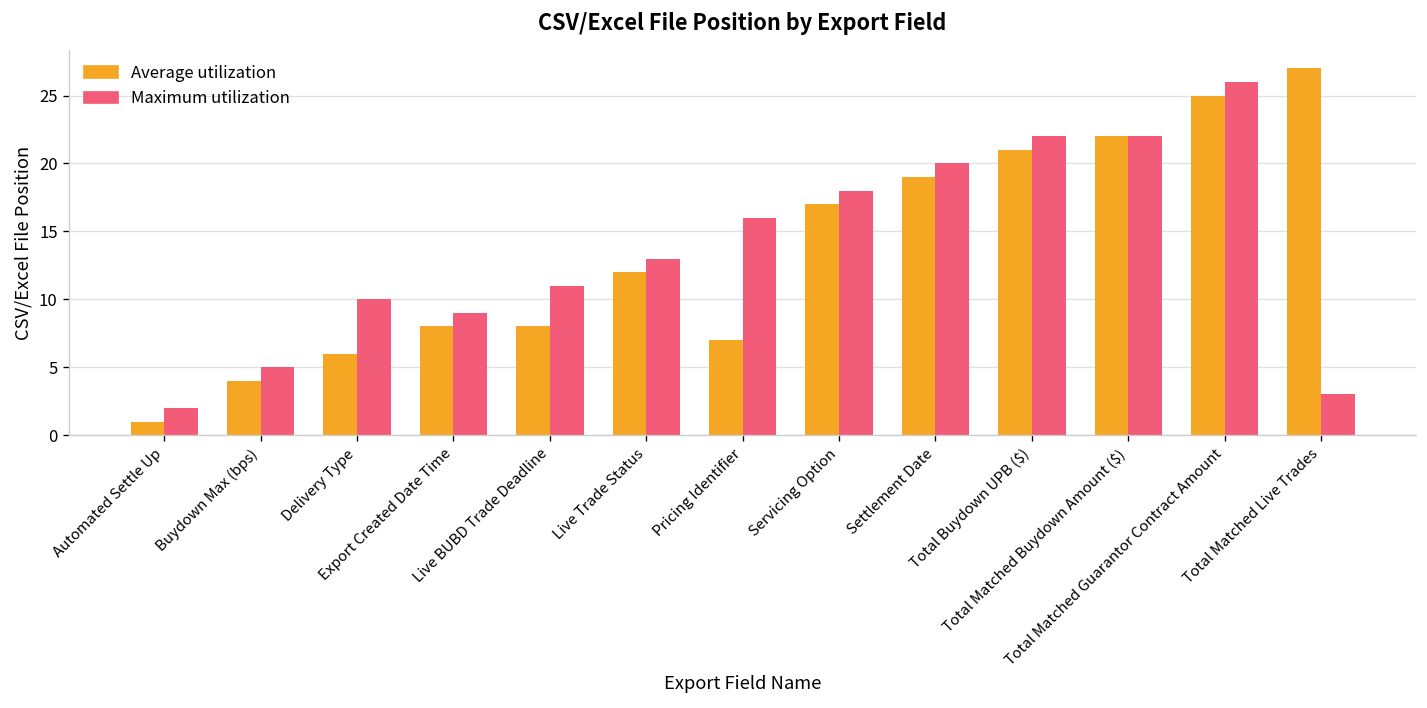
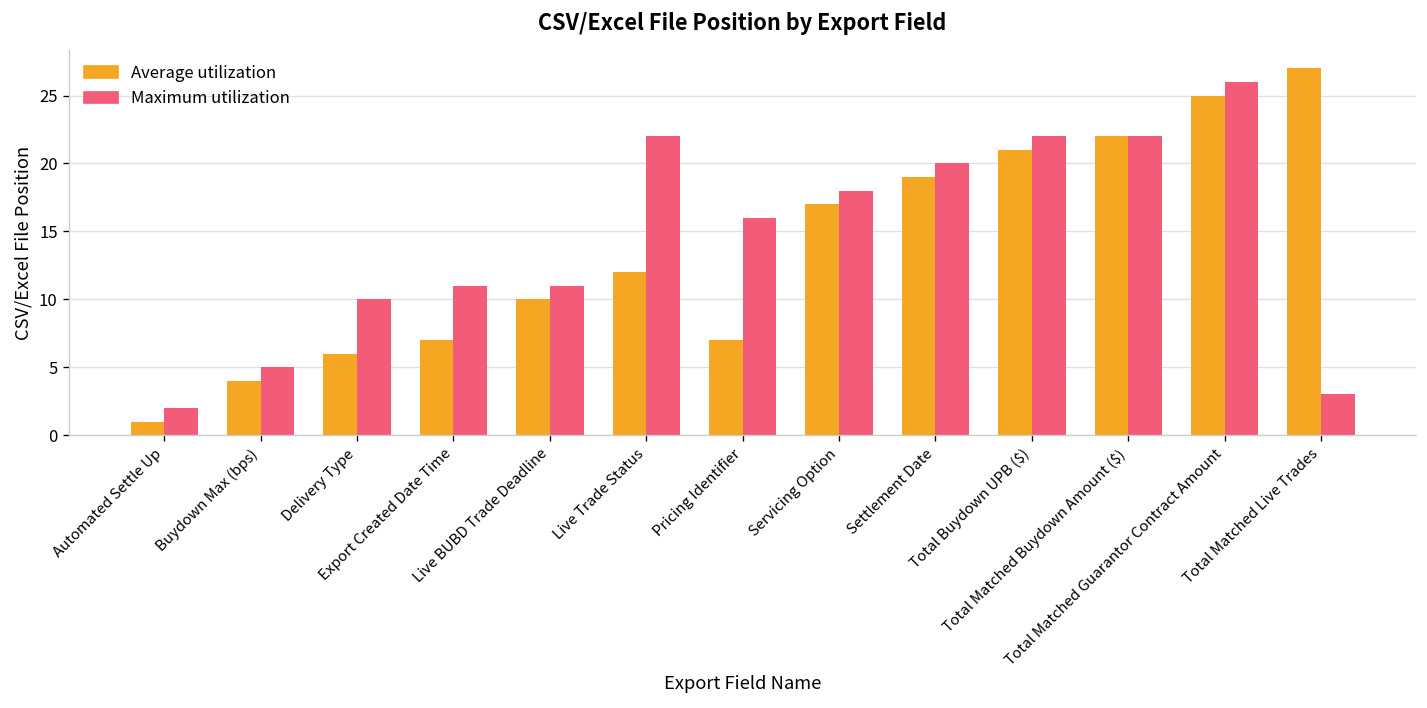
  {
    "Average utilization": {
      "Automated Settle Up": 1,
      "Buydown Max (bps)": 4,
      "Delivery Type": 6,
-     "Export Created Date Time": 8,
-     "Live BUBD Trade Deadline": 8,
+     "Export Created Date Time": 7,
+     "Live BUBD Trade Deadline": 10,
      "Live Trade Status": 12,
      "Pricing Identifier": 7,
      "Servicing Option": 17,
      "Settlement Date": 19,
      "Total Buydown UPB ($)": 21,
      "Total Matched Buydown Amount ($)": 22,
      "Total Matched Guarantor Contract Amount": 25,
      "Total Matched Live Trades": 27
    },
    "Maximum utilization": {
      "Automated Settle Up": 2,
      "Buydown Max (bps)": 5,
      "Delivery Type": 10,
-     "Export Created Date Time": 9,
+     "Export Created Date Time": 11,
      "Live BUBD Trade Deadline": 11,
-     "Live Trade Status": 13,
+     "Live Trade Status": 22,
      "Pricing Identifier": 16,
      "Servicing Option": 18,
      "Settlement Date": 20,
      "Total Buydown UPB ($)": 22,
      "Total Matched Buydown Amount ($)": 22,
      "Total Matched Guarantor Contract Amount": 26,
      "Total Matched Live Trades": 3
    }
  }
